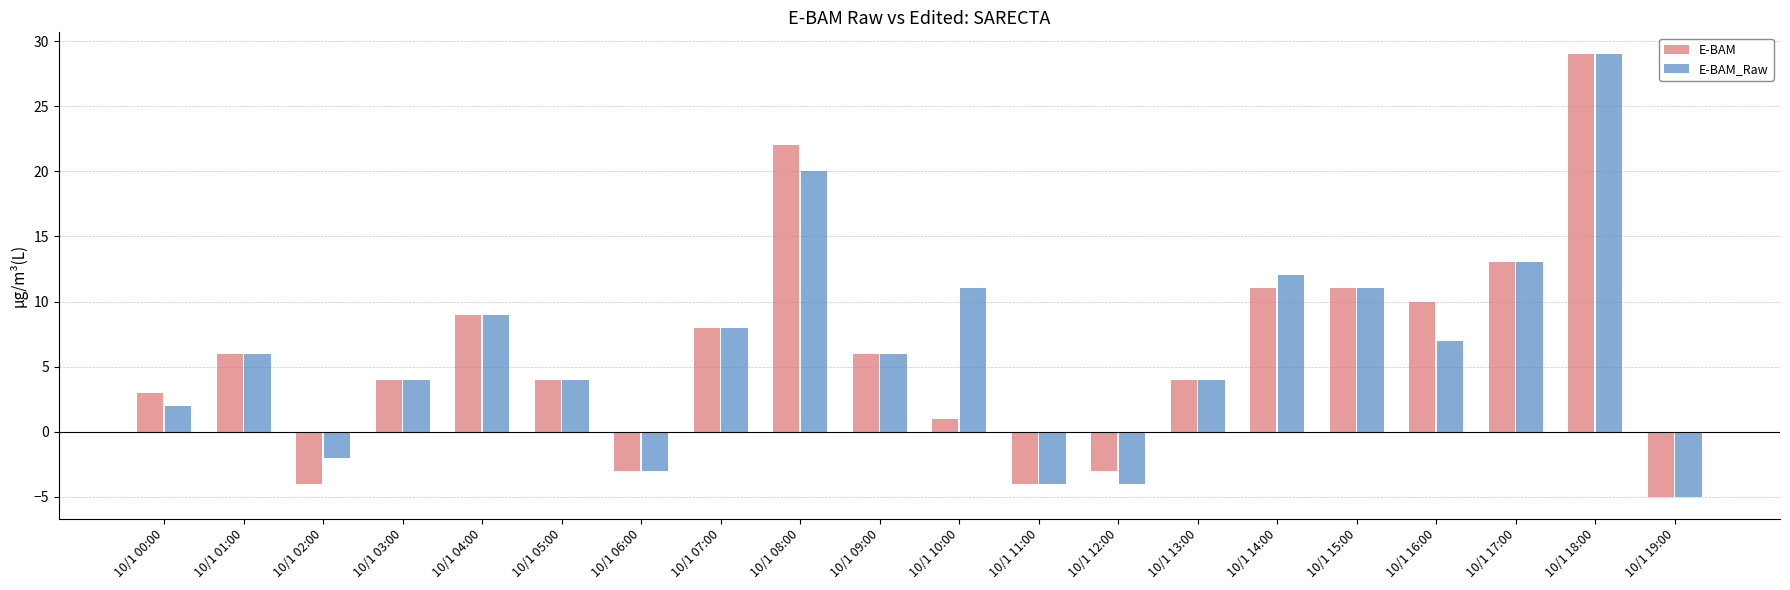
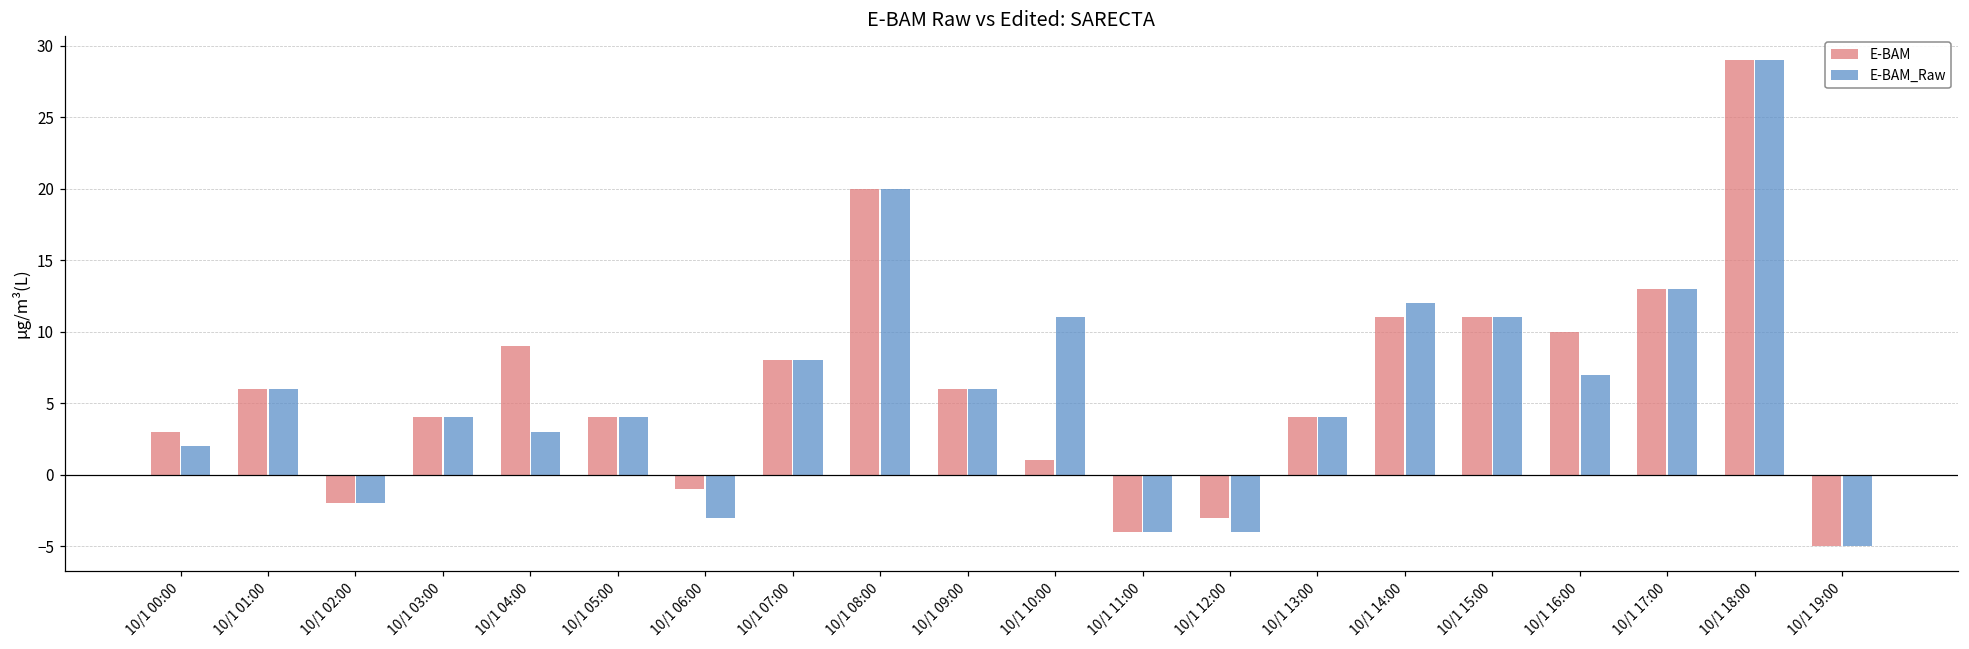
  {
    "E-BAM": {
      "10/1 00:00": 3,
      "10/1 01:00": 6,
-     "10/1 02:00": -4,
+     "10/1 02:00": -2,
      "10/1 03:00": 4,
      "10/1 04:00": 9,
      "10/1 05:00": 4,
-     "10/1 06:00": -3,
+     "10/1 06:00": -1,
      "10/1 07:00": 8,
-     "10/1 08:00": 22,
+     "10/1 08:00": 20,
      "10/1 09:00": 6,
      "10/1 10:00": 1,
      "10/1 11:00": -4,
      "10/1 12:00": -3,
      "10/1 13:00": 4,
      "10/1 14:00": 11,
      "10/1 15:00": 11,
      "10/1 16:00": 10,
      "10/1 17:00": 13,
      "10/1 18:00": 29,
      "10/1 19:00": -5
    },
    "E-BAM_Raw": {
      "10/1 00:00": 2,
      "10/1 01:00": 6,
      "10/1 02:00": -2,
      "10/1 03:00": 4,
-     "10/1 04:00": 9,
+     "10/1 04:00": 3,
      "10/1 05:00": 4,
      "10/1 06:00": -3,
      "10/1 07:00": 8,
      "10/1 08:00": 20,
      "10/1 09:00": 6,
      "10/1 10:00": 11,
      "10/1 11:00": -4,
      "10/1 12:00": -4,
      "10/1 13:00": 4,
      "10/1 14:00": 12,
      "10/1 15:00": 11,
      "10/1 16:00": 7,
      "10/1 17:00": 13,
      "10/1 18:00": 29,
      "10/1 19:00": -5
    }
  }
